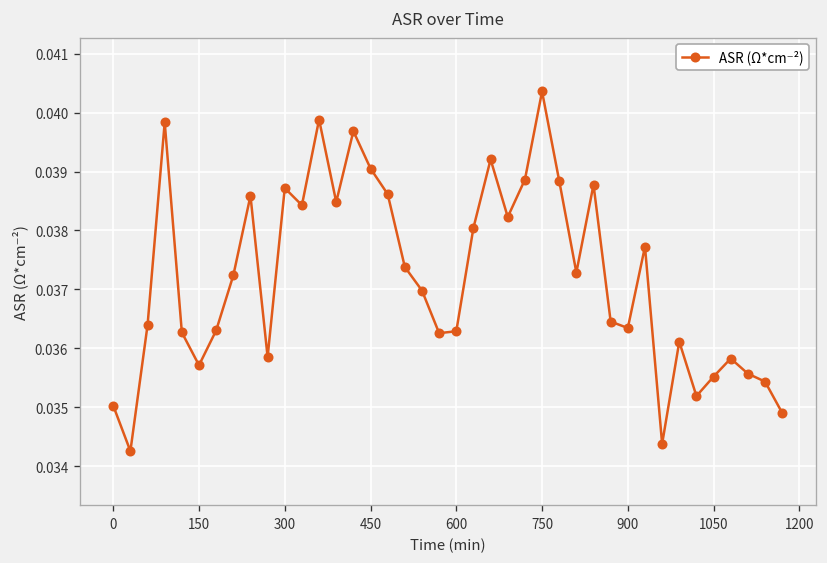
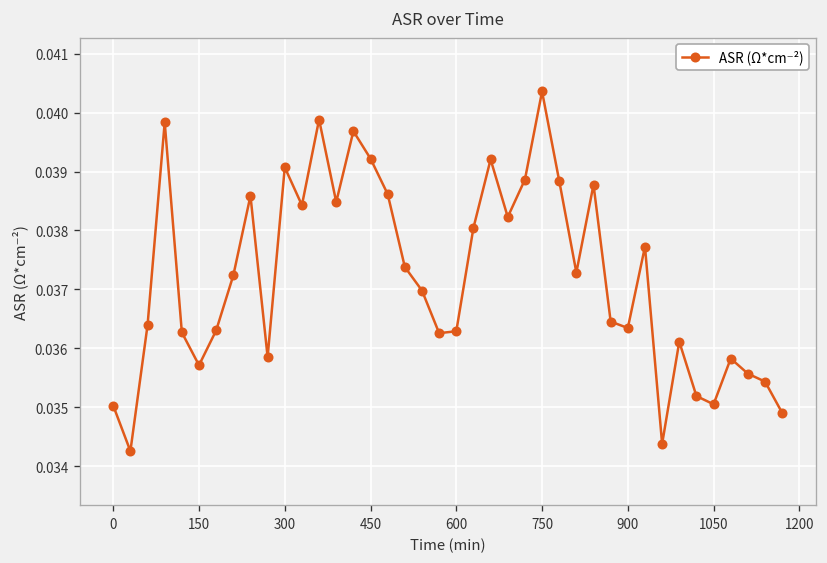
  {
    "0": 0.0350,
    "150": 0.0357,
-   "300": 0.0387,
-   "450": 0.0391,
+   "300": 0.0391,
+   "450": 0.0392,
    "600": 0.0363,
    "750": 0.0404,
    "900": 0.0363,
-   "1050": 0.0355
+   "1050": 0.0350
  }
